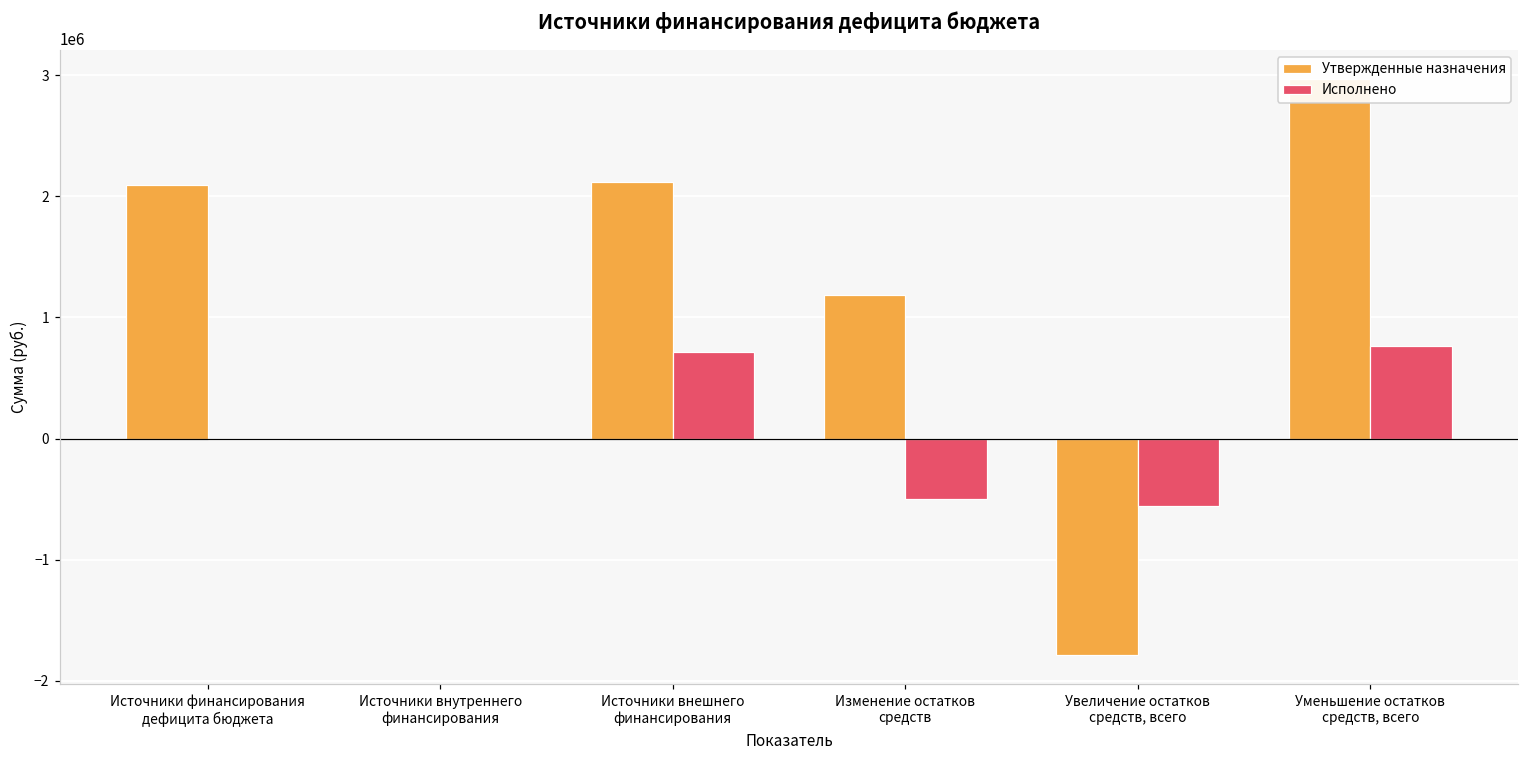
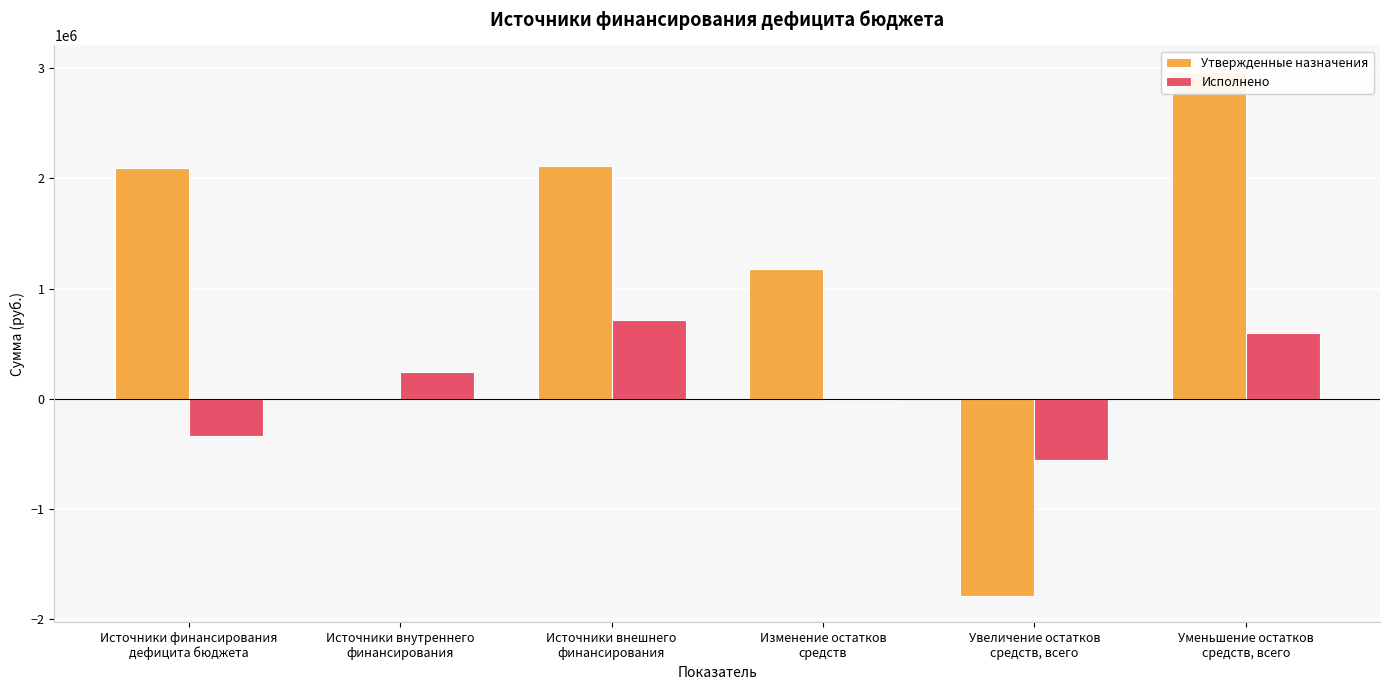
  {
    "Утвержденные назначения": {
      "Источники финансирования дефицита бюджета": 2090000,
      "Источники внутреннего финансирования": 0,
      "Источники внешнего финансирования": 2120000,
      "Изменение остатков средств": 1180000,
      "Увеличение остатков средств, всего": -1790000
    },
    "Исполнено": {
-     "Источники финансирования дефицита бюджета": -20000,
-     "Источники внутреннего финансирования": 0,
+     "Источники финансирования дефицита бюджета": -340000,
+     "Источники внутреннего финансирования": 240000,
      "Источники внешнего финансирования": 720000,
-     "Изменение остатков средств": -500000,
+     "Изменение остатков средств": -20000,
      "Увеличение остатков средств, всего": -560000,
-     "Уменьшение остатков средств, всего": 760000
+     "Уменьшение остатков средств, всего": 600000
    }
  }
